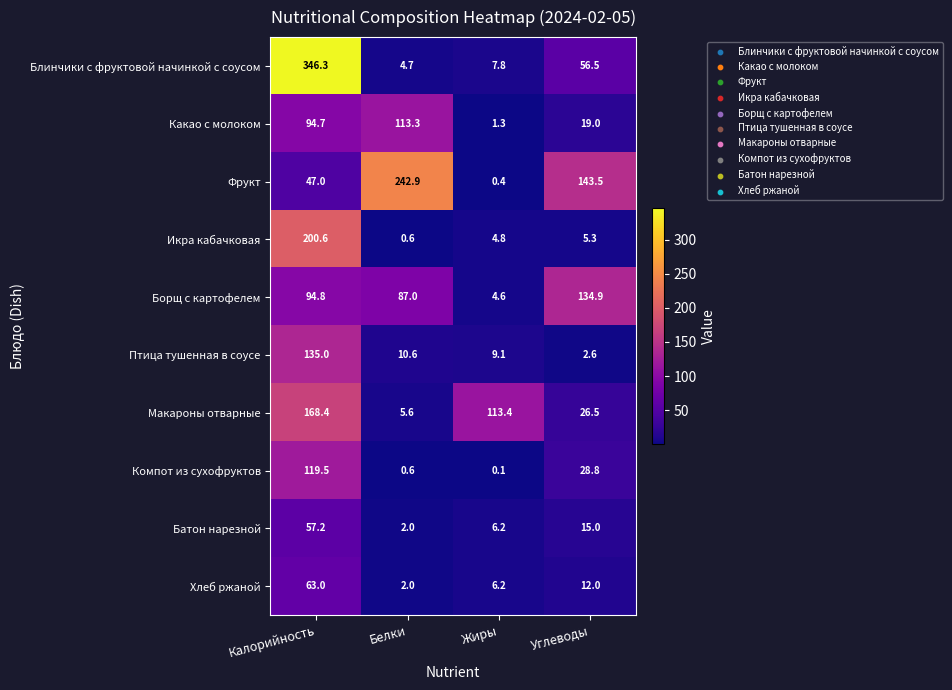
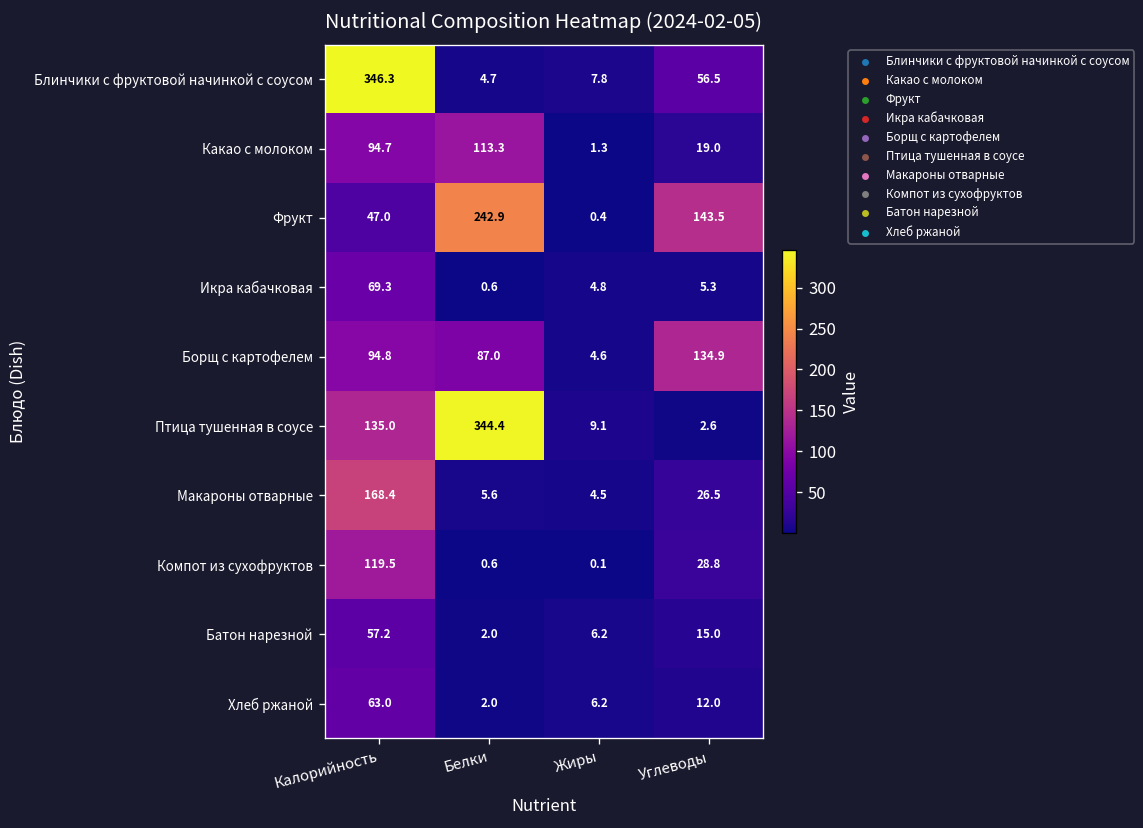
  {
    "Блинчики с фруктовой начинкой с соусом": {
      "Калорийность": 346.3,
      "Белки": 4.7,
      "Жиры": 7.8,
      "Углеводы": 56.5
    },
    "Какао с молоком": {
      "Калорийность": 94.7,
      "Белки": 113.3,
      "Жиры": 1.3,
      "Углеводы": 19.0
    },
    "Фрукт": {
      "Калорийность": 47.0,
      "Белки": 242.9,
      "Жиры": 0.4,
      "Углеводы": 143.5
    },
    "Икра кабачковая": {
-     "Калорийность": 200.6,
+     "Калорийность": 69.3,
      "Белки": 0.6,
      "Жиры": 4.8,
      "Углеводы": 5.3
    },
    "Борщ с картофелем": {
      "Калорийность": 94.8,
      "Белки": 87.0,
      "Жиры": 4.6,
      "Углеводы": 134.9
    },
    "Птица тушенная в соусе": {
      "Калорийность": 135.0,
-     "Белки": 10.6,
+     "Белки": 344.4,
      "Жиры": 9.1,
      "Углеводы": 2.6
    },
    "Макароны отварные": {
      "Калорийность": 168.4,
      "Белки": 5.6,
-     "Жиры": 113.4,
+     "Жиры": 4.5,
      "Углеводы": 26.5
    },
    "Компот из сухофруктов": {
      "Калорийность": 119.5,
      "Белки": 0.6,
      "Жиры": 0.1,
      "Углеводы": 28.8
    },
    "Батон нарезной": {
      "Калорийность": 57.2,
      "Белки": 2.0,
      "Жиры": 6.2,
      "Углеводы": 15.0
    },
    "Хлеб ржаной": {
      "Калорийность": 63.0,
      "Белки": 2.0,
      "Жиры": 6.2,
      "Углеводы": 12.0
    }
  }
